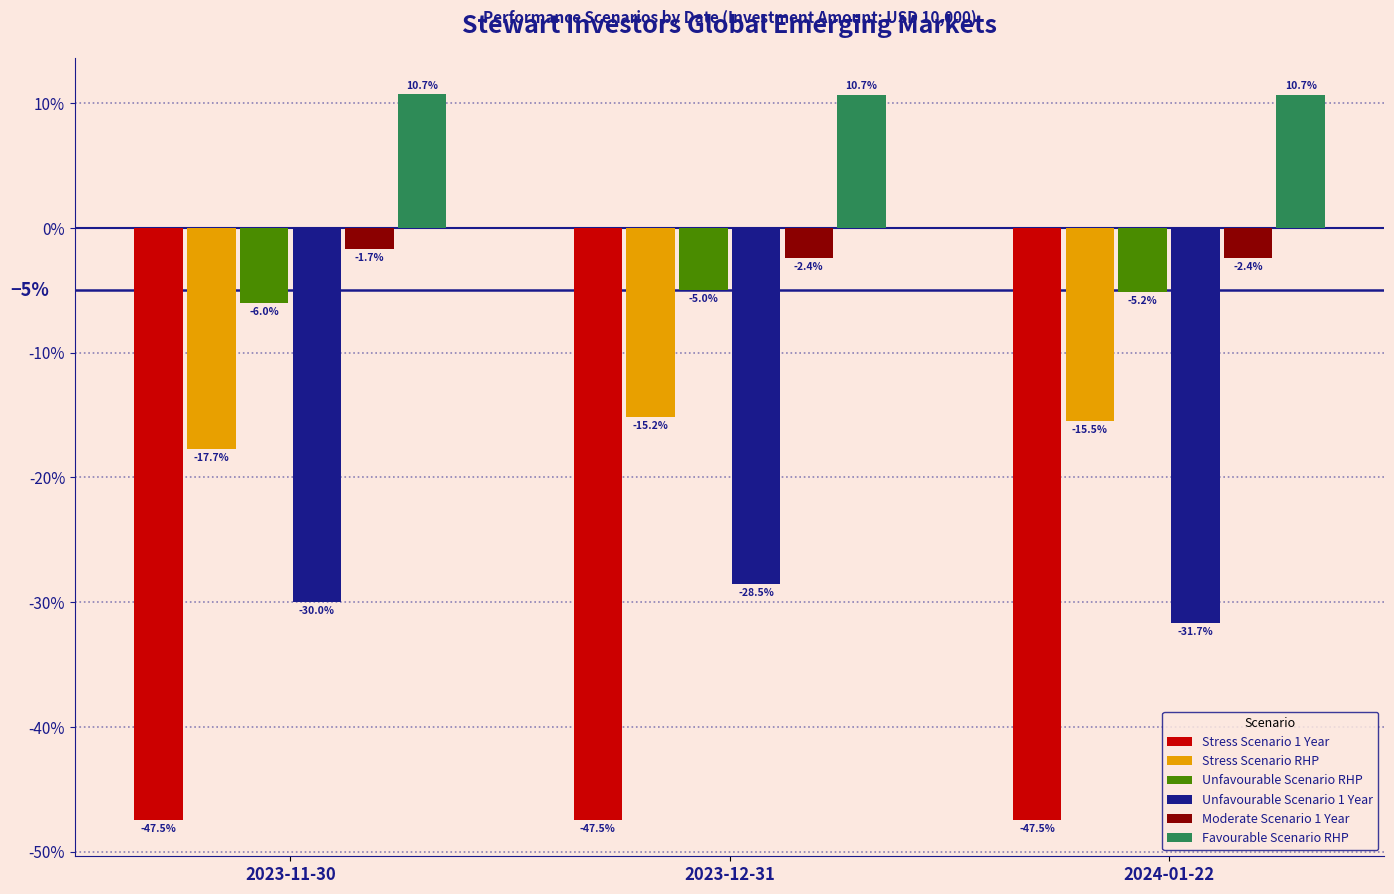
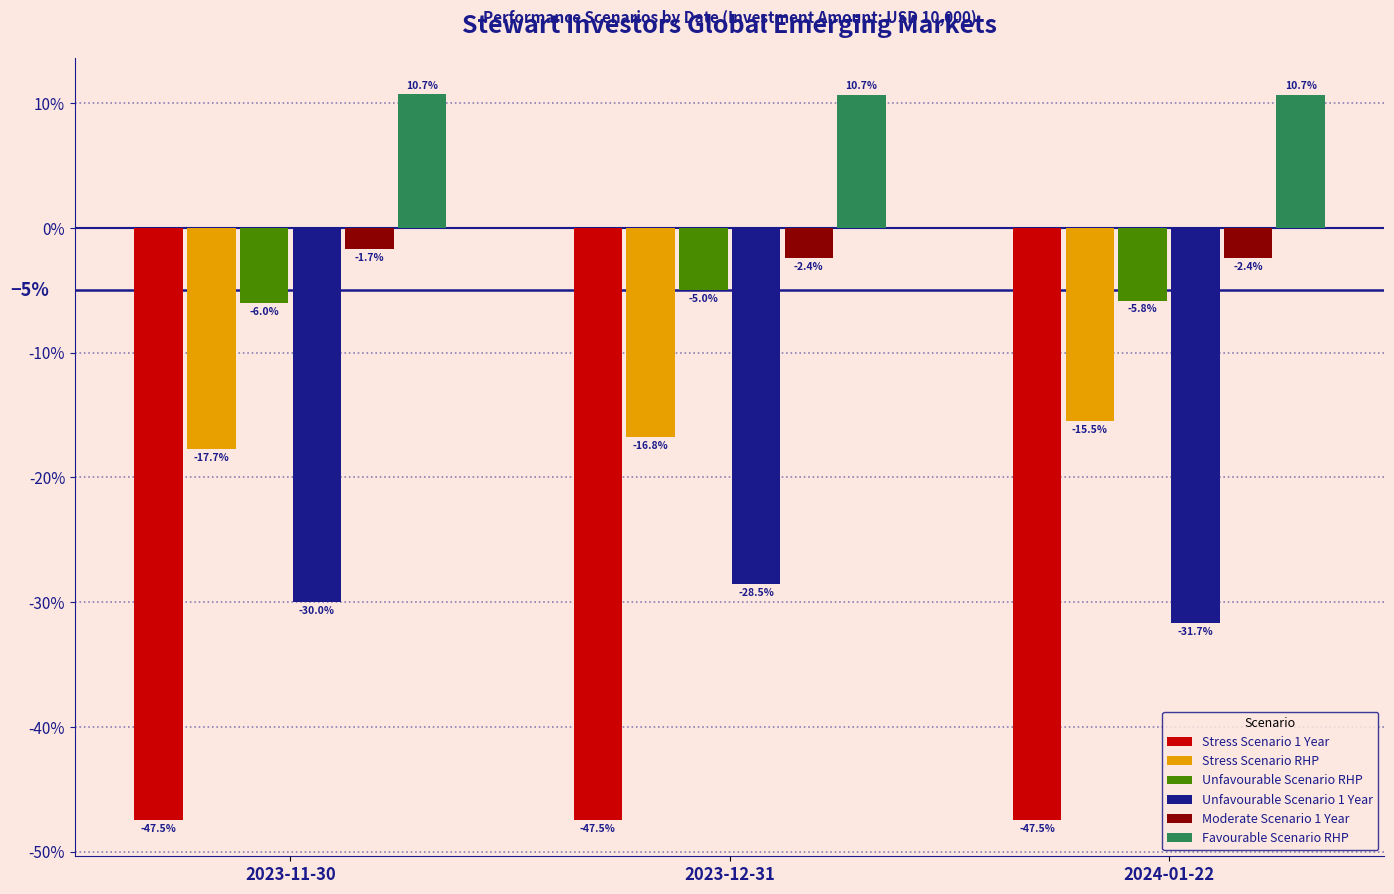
  {
    "Stress Scenario 1 Year": {
      "2023-11-30": "-47.5%",
      "2023-12-31": "-47.5%",
      "2024-01-22": "-47.5%"
    },
    "Stress Scenario RHP": {
      "2023-11-30": "-17.7%",
-     "2023-12-31": "-15.2%",
+     "2023-12-31": "-16.8%",
      "2024-01-22": "-15.5%"
    },
    "Unfavourable Scenario RHP": {
      "2023-11-30": "-6.0%",
      "2023-12-31": "-5.0%",
-     "2024-01-22": "-5.2%"
+     "2024-01-22": "-5.8%"
    },
    "Unfavourable Scenario 1 Year": {
      "2023-11-30": "-30.0%",
      "2023-12-31": "-28.5%",
      "2024-01-22": "-31.7%"
    },
    "Moderate Scenario 1 Year": {
      "2023-11-30": "-1.7%",
      "2023-12-31": "-2.4%",
      "2024-01-22": "-2.4%"
    },
    "Favourable Scenario RHP": {
      "2023-11-30": "10.7%",
      "2023-12-31": "10.7%",
      "2024-01-22": "10.7%"
    }
  }
